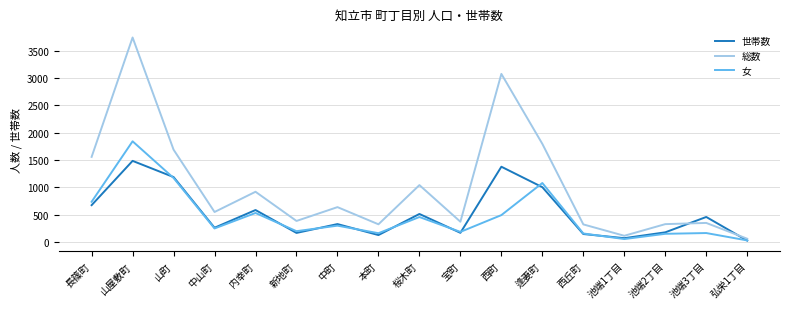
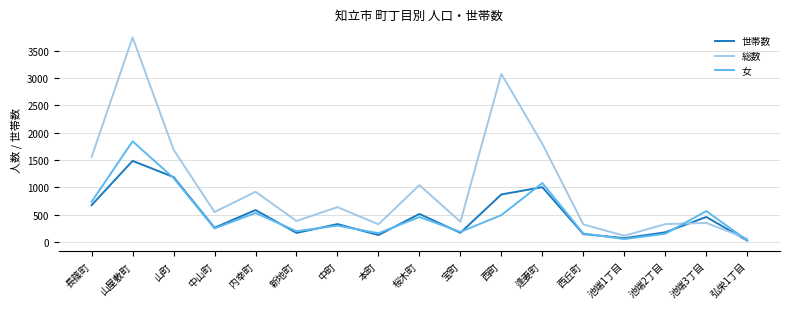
  {
    "世帯数": {
      "長篠町": 700,
      "山屋敷町": 1500,
      "内幸町": 600,
      "桜木町": 500,
-     "西町": 1400,
+     "西町": 900,
      "逢妻町": 1000,
      "池端3丁目": 500
    },
    "総数": {
      "長篠町": 1600,
      "山屋敷町": 3700,
      "山町": 1700,
      "中山町": 500,
      "内幸町": 900,
      "新地町": 400,
      "中町": 600,
      "本町": 300,
      "桜木町": 1000,
      "宝町": 400,
      "西町": 3100,
      "逢妻町": 1800,
      "西丘町": 300,
      "池端2丁目": 300,
      "池端3丁目": 300
    },
    "女": {
      "長篠町": 700,
      "山屋敷町": 1800,
      "内幸町": 500,
      "桜木町": 500,
      "西町": 500,
      "逢妻町": 1100,
-     "池端3丁目": 200
+     "池端3丁目": 600
    }
  }
